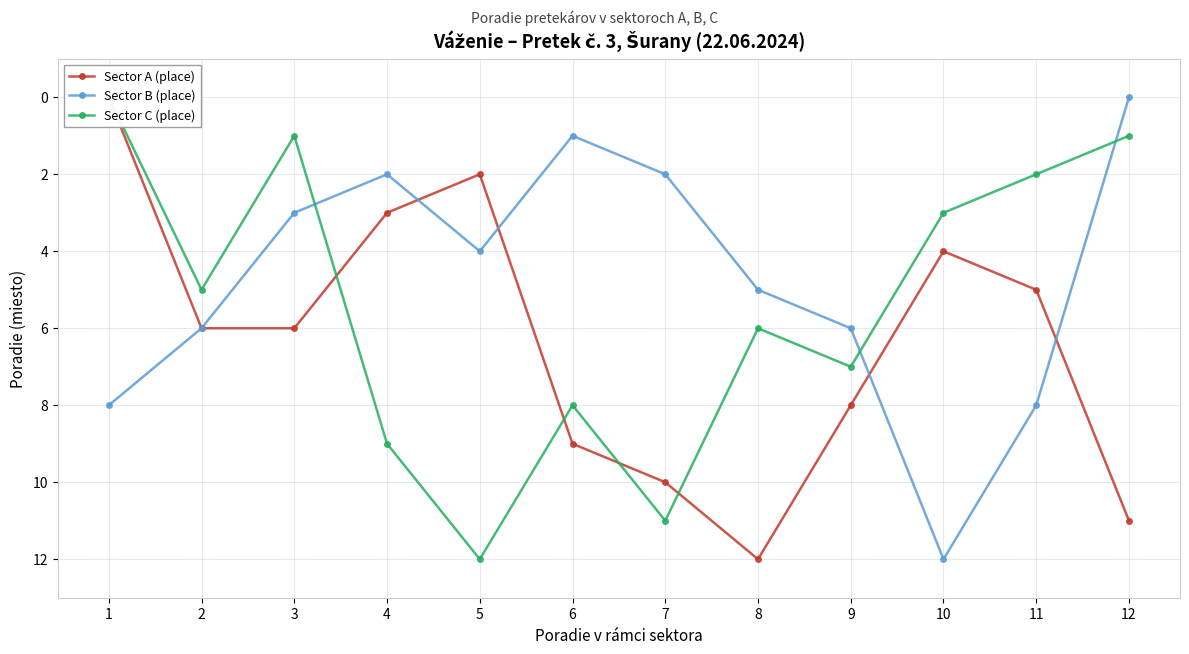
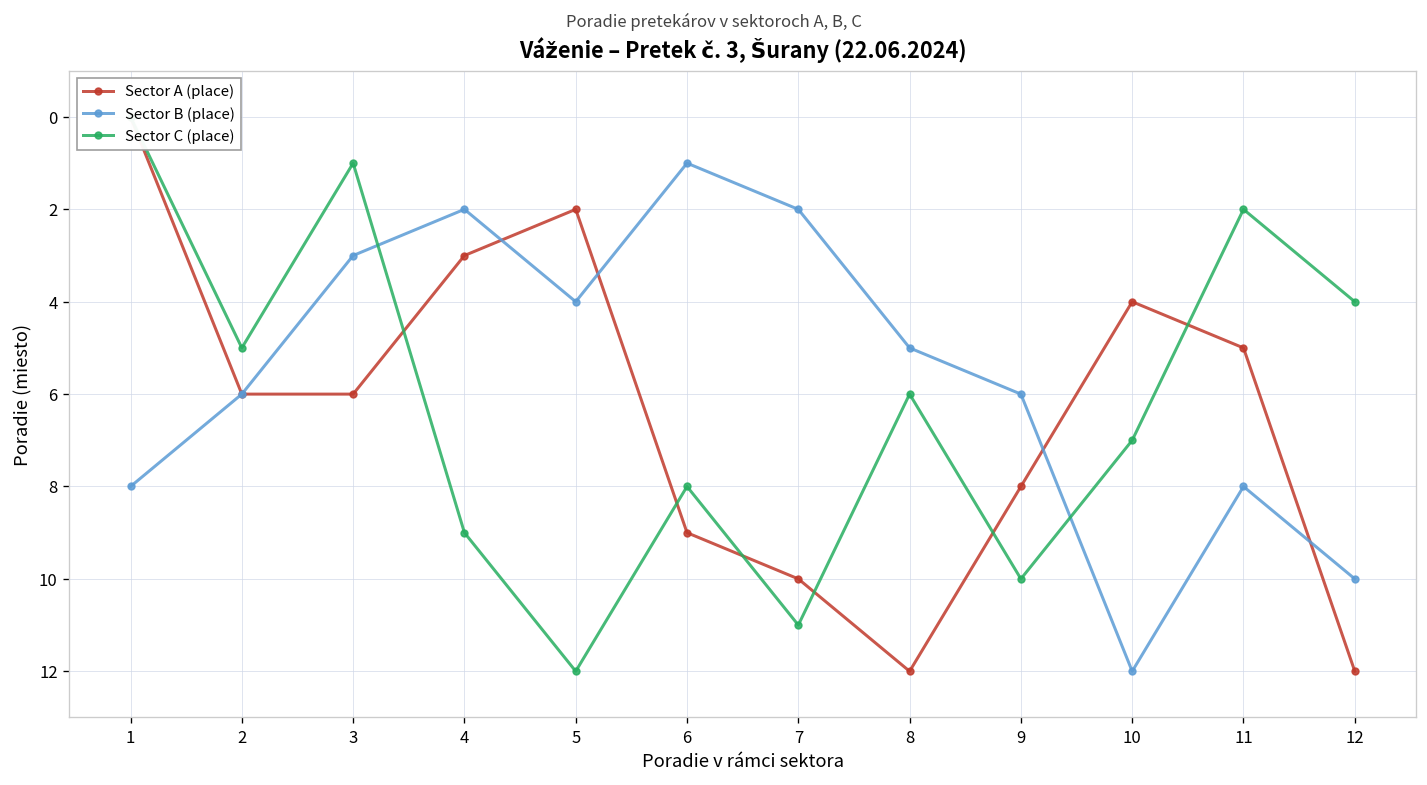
  {
    "Sector A (place)": {
      "3": 6,
      "4": 3,
      "5": 2,
      "6": 9,
      "7": 10,
      "8": 12,
      "9": 8,
      "10": 4,
      "11": 5,
-     "12": 11
+     "12": 12
    },
    "Sector B (place)": {
      "1": 8,
      "3": 3,
      "4": 2,
      "5": 4,
      "6": 1,
      "7": 2,
      "8": 5,
      "9": 6,
      "10": 12,
      "11": 8,
-     "12": 0
+     "12": 10
    },
    "Sector C (place)": {
      "2": 5,
      "3": 1,
      "4": 9,
      "5": 12,
      "6": 8,
      "7": 11,
      "8": 6,
-     "9": 7,
-     "10": 3,
+     "9": 10,
+     "10": 7,
      "11": 2,
-     "12": 1
+     "12": 4
    }
  }
